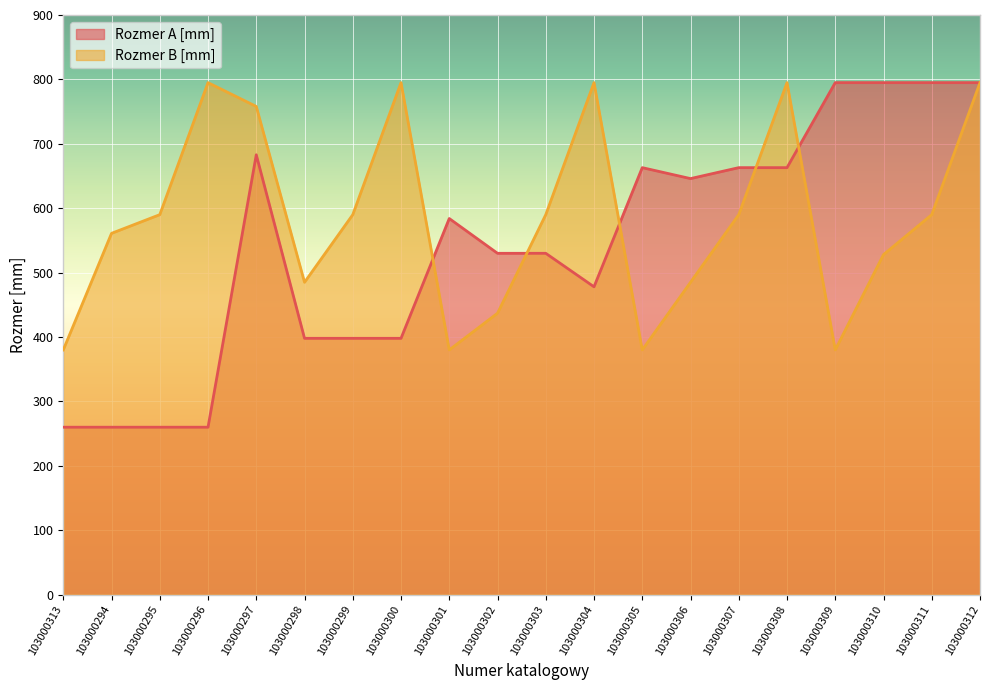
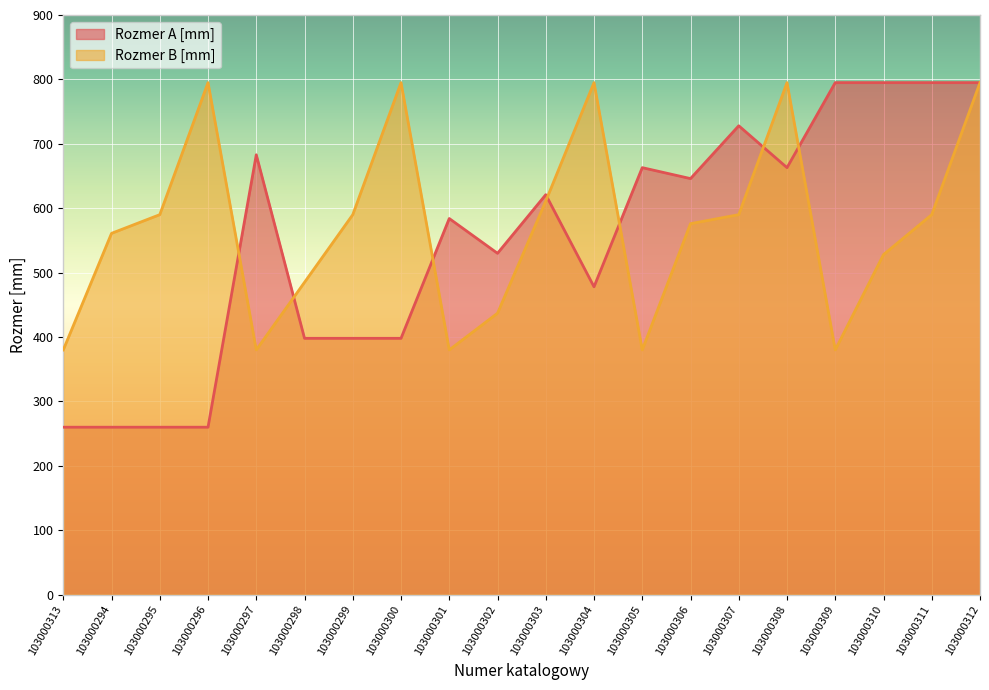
  {
    "Rozmer A [mm]": {
      "103000313": 260,
      "103000294": 260,
      "103000295": 260,
      "103000296": 260,
      "103000297": 680,
      "103000298": 400,
      "103000299": 400,
      "103000300": 400,
      "103000301": 580,
      "103000302": 530,
-     "103000303": 530,
+     "103000303": 620,
      "103000304": 480,
      "103000305": 660,
      "103000306": 650,
-     "103000307": 660,
+     "103000307": 730,
      "103000308": 660,
      "103000309": 800,
      "103000310": 800,
      "103000311": 800
    },
    "Rozmer B [mm]": {
      "103000313": 380,
      "103000294": 560,
      "103000295": 590,
      "103000296": 800,
-     "103000297": 760,
+     "103000297": 380,
      "103000298": 490,
      "103000299": 590,
      "103000300": 800,
      "103000301": 380,
      "103000302": 440,
-     "103000303": 590,
+     "103000303": 610,
      "103000304": 800,
      "103000305": 380,
-     "103000306": 490,
+     "103000306": 580,
      "103000307": 590,
      "103000308": 800,
      "103000309": 380,
      "103000310": 530,
      "103000311": 590
    }
  }
